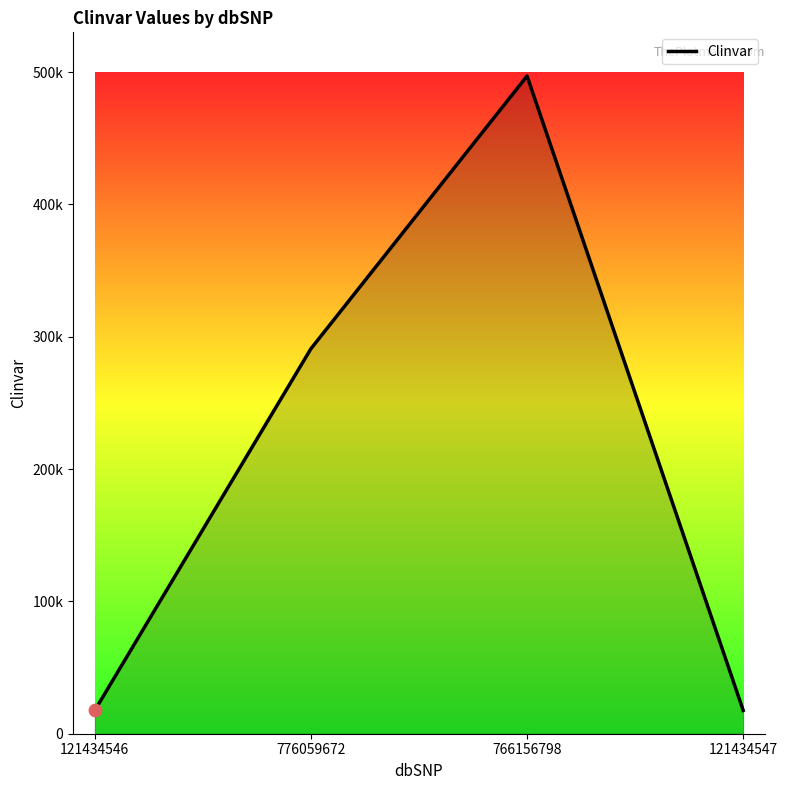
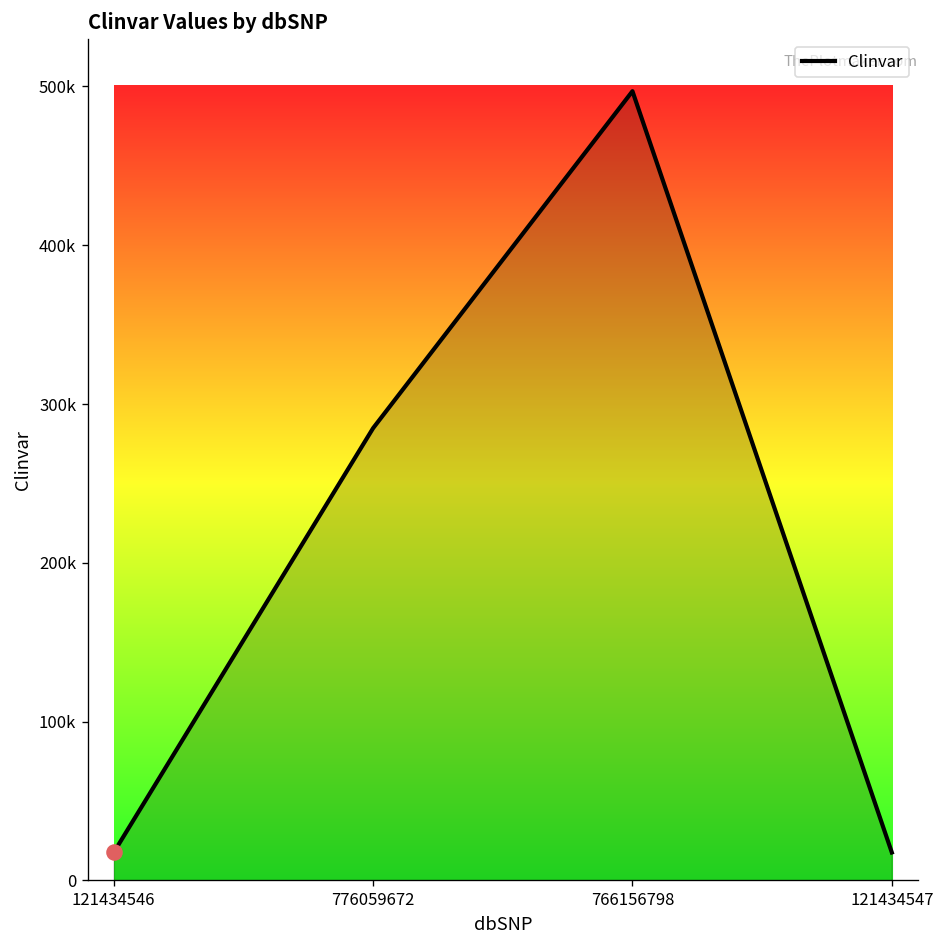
  {
    "Clinvar": {
-     "776059672": 291000,
+     "776059672": 285000,
      "766156798": 497000,
      "121434547": 18000
    }
  }
